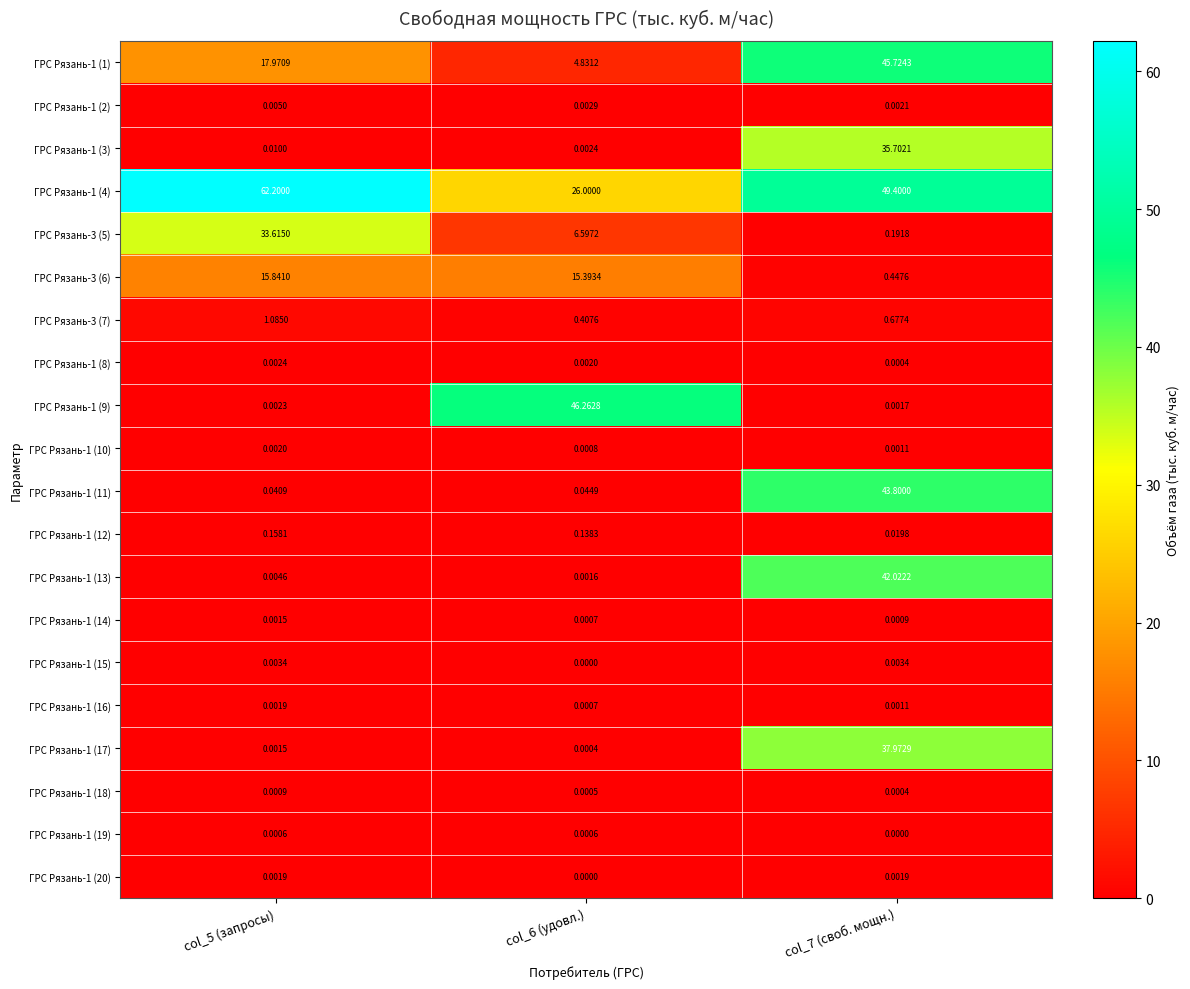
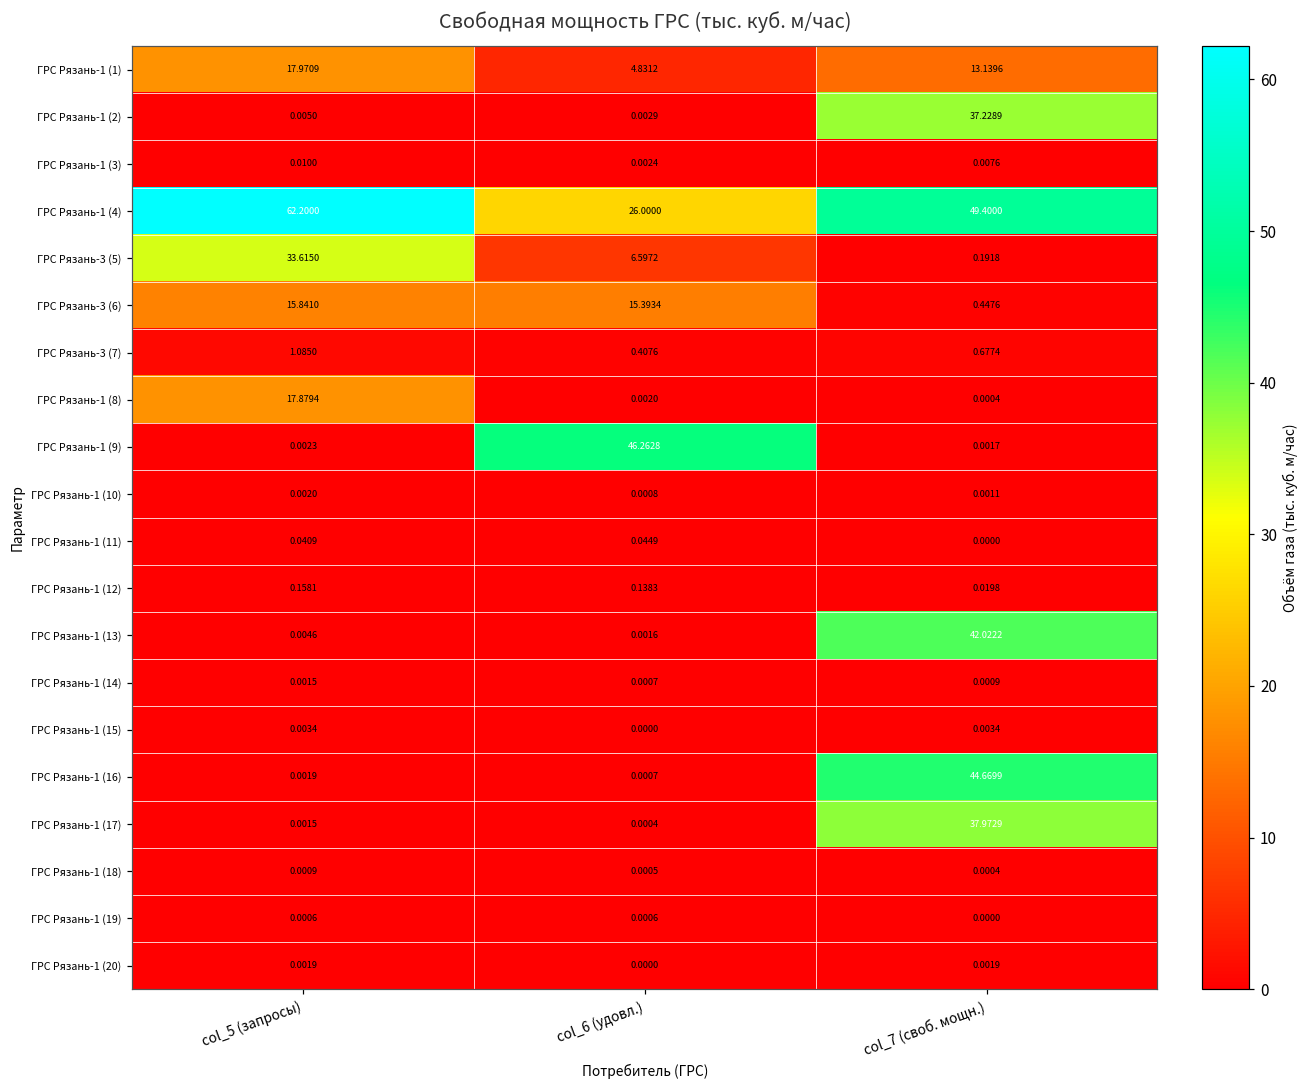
  {
    "ГРС Рязань-1 (1)": {
      "col_5 (запросы)": 17.9709,
      "col_6 (удовл.)": 4.8312,
-     "col_7 (своб. мощн.)": 45.7243
+     "col_7 (своб. мощн.)": 13.1396
    },
    "ГРС Рязань-1 (2)": {
      "col_5 (запросы)": 0.0050,
      "col_6 (удовл.)": 0.0029,
-     "col_7 (своб. мощн.)": 0.0021
+     "col_7 (своб. мощн.)": 37.2289
    },
    "ГРС Рязань-1 (3)": {
      "col_5 (запросы)": 0.0100,
      "col_6 (удовл.)": 0.0024,
-     "col_7 (своб. мощн.)": 35.7021
+     "col_7 (своб. мощн.)": 0.0076
    },
    "ГРС Рязань-1 (4)": {
      "col_5 (запросы)": 62.2000,
      "col_6 (удовл.)": 26.0000,
      "col_7 (своб. мощн.)": 49.4000
    },
    "ГРС Рязань-3 (5)": {
      "col_5 (запросы)": 33.6150,
      "col_6 (удовл.)": 6.5972,
      "col_7 (своб. мощн.)": 0.1918
    },
    "ГРС Рязань-3 (6)": {
      "col_5 (запросы)": 15.8410,
      "col_6 (удовл.)": 15.3934,
      "col_7 (своб. мощн.)": 0.4476
    },
    "ГРС Рязань-3 (7)": {
      "col_5 (запросы)": 1.0850,
      "col_6 (удовл.)": 0.4076,
      "col_7 (своб. мощн.)": 0.6774
    },
    "ГРС Рязань-1 (8)": {
-     "col_5 (запросы)": 0.0024,
+     "col_5 (запросы)": 17.8794,
      "col_6 (удовл.)": 0.0020,
      "col_7 (своб. мощн.)": 0.0004
    },
    "ГРС Рязань-1 (9)": {
      "col_5 (запросы)": 0.0023,
      "col_6 (удовл.)": 46.2628,
      "col_7 (своб. мощн.)": 0.0017
    },
    "ГРС Рязань-1 (10)": {
      "col_5 (запросы)": 0.0020,
      "col_6 (удовл.)": 0.0008,
      "col_7 (своб. мощн.)": 0.0011
    },
    "ГРС Рязань-1 (11)": {
      "col_5 (запросы)": 0.0409,
      "col_6 (удовл.)": 0.0449,
-     "col_7 (своб. мощн.)": 43.8000
+     "col_7 (своб. мощн.)": 0.0000
    },
    "ГРС Рязань-1 (12)": {
      "col_5 (запросы)": 0.1581,
      "col_6 (удовл.)": 0.1383,
      "col_7 (своб. мощн.)": 0.0198
    },
    "ГРС Рязань-1 (13)": {
      "col_5 (запросы)": 0.0046,
      "col_6 (удовл.)": 0.0016,
      "col_7 (своб. мощн.)": 42.0222
    },
    "ГРС Рязань-1 (14)": {
      "col_5 (запросы)": 0.0015,
      "col_6 (удовл.)": 0.0007,
      "col_7 (своб. мощн.)": 0.0009
    },
    "ГРС Рязань-1 (15)": {
      "col_5 (запросы)": 0.0034,
      "col_6 (удовл.)": 0.0000,
      "col_7 (своб. мощн.)": 0.0034
    },
    "ГРС Рязань-1 (16)": {
      "col_5 (запросы)": 0.0019,
      "col_6 (удовл.)": 0.0007,
-     "col_7 (своб. мощн.)": 0.0011
+     "col_7 (своб. мощн.)": 44.6699
    },
    "ГРС Рязань-1 (17)": {
      "col_5 (запросы)": 0.0015,
      "col_6 (удовл.)": 0.0004,
      "col_7 (своб. мощн.)": 37.9729
    },
    "ГРС Рязань-1 (18)": {
      "col_5 (запросы)": 0.0009,
      "col_6 (удовл.)": 0.0005,
      "col_7 (своб. мощн.)": 0.0004
    },
    "ГРС Рязань-1 (19)": {
      "col_5 (запросы)": 0.0006,
      "col_6 (удовл.)": 0.0006,
      "col_7 (своб. мощн.)": 0.0000
    },
    "ГРС Рязань-1 (20)": {
      "col_5 (запросы)": 0.0019,
      "col_6 (удовл.)": 0.0000,
      "col_7 (своб. мощн.)": 0.0019
    }
  }
